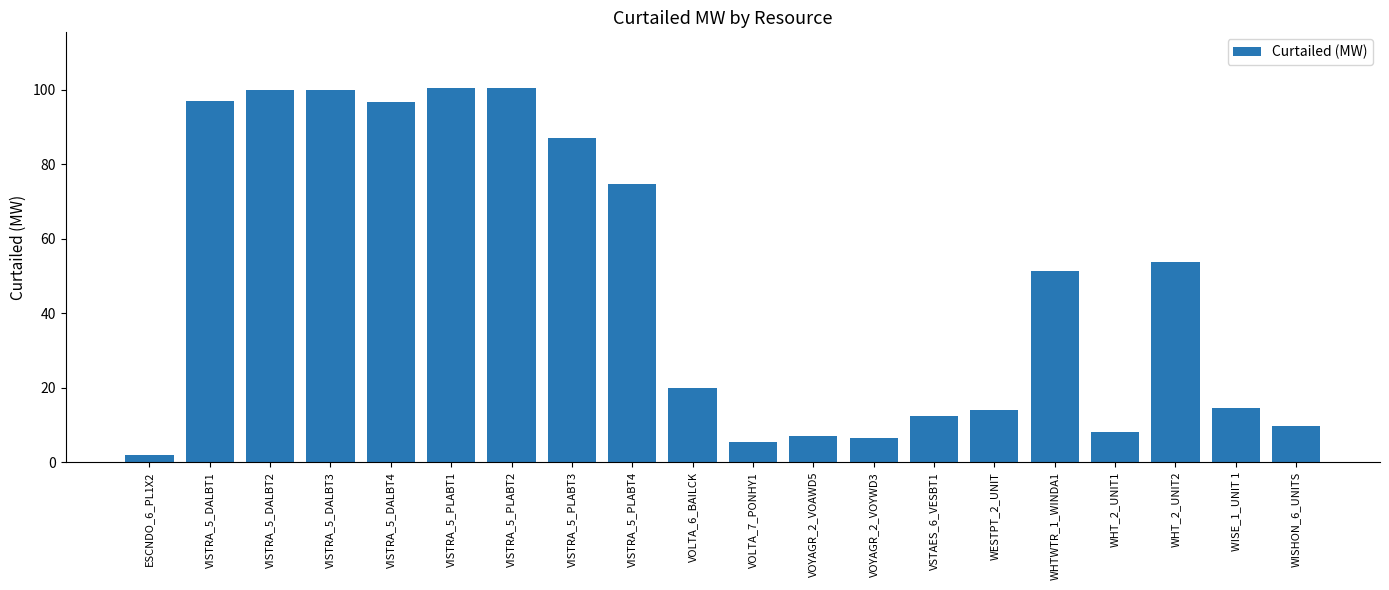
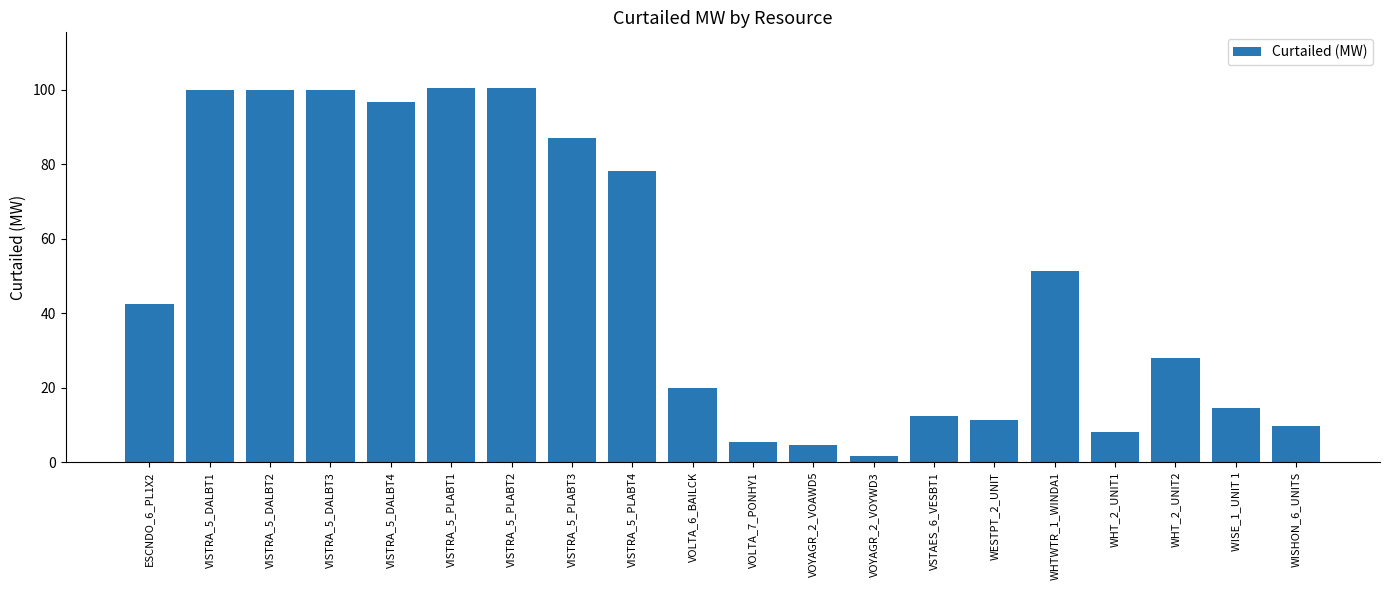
  {
-   "ESCNDO_6_PL1X2": 2,
-   "VISTRA_5_DALBT1": 97,
+   "ESCNDO_6_PL1X2": 43,
+   "VISTRA_5_DALBT1": 100,
    "VISTRA_5_DALBT2": 100,
    "VISTRA_5_DALBT3": 100,
    "VISTRA_5_DALBT4": 97,
    "VISTRA_5_PLABT1": 100,
    "VISTRA_5_PLABT2": 100,
    "VISTRA_5_PLABT3": 87,
-   "VISTRA_5_PLABT4": 75,
+   "VISTRA_5_PLABT4": 78,
    "VOLTA_6_BAILCK": 20,
    "VOLTA_7_PONHY1": 5,
-   "VOYAGR_2_VOAWD5": 7,
-   "VOYAGR_2_VOYWD3": 7,
+   "VOYAGR_2_VOAWD5": 5,
+   "VOYAGR_2_VOYWD3": 2,
    "VSTAES_6_VESBT1": 13,
-   "WESTPT_2_UNIT": 14,
+   "WESTPT_2_UNIT": 11,
    "WHTWTR_1_WINDA1": 51,
    "WHT_2_UNIT1": 8,
-   "WHT_2_UNIT2": 54,
+   "WHT_2_UNIT2": 28,
    "WISE_1_UNIT 1": 15,
    "WISHON_6_UNITS": 10
  }
